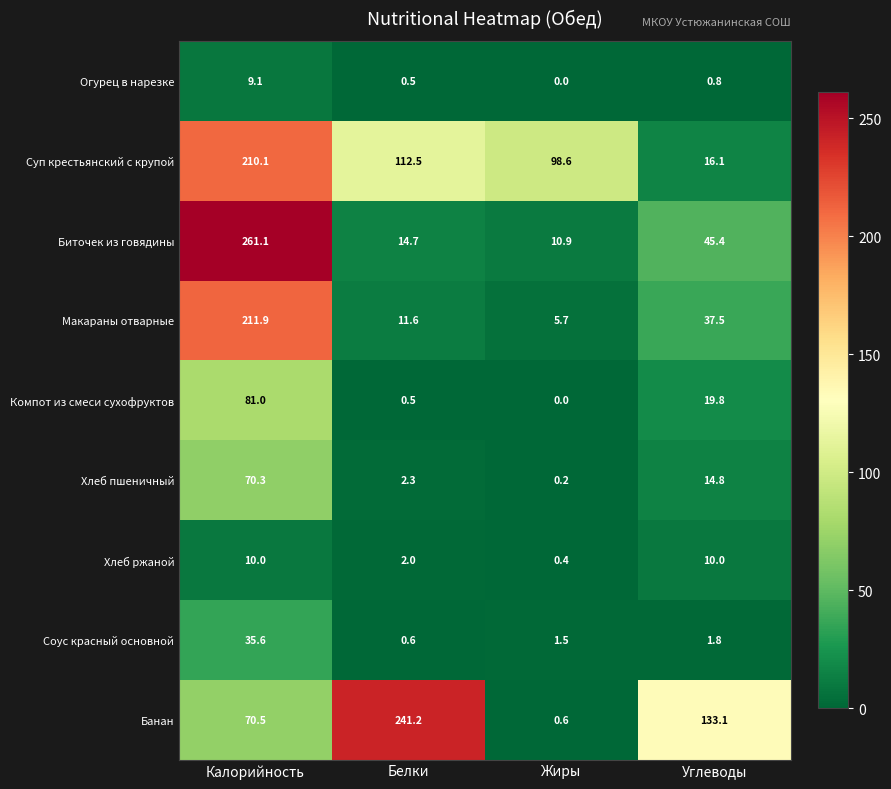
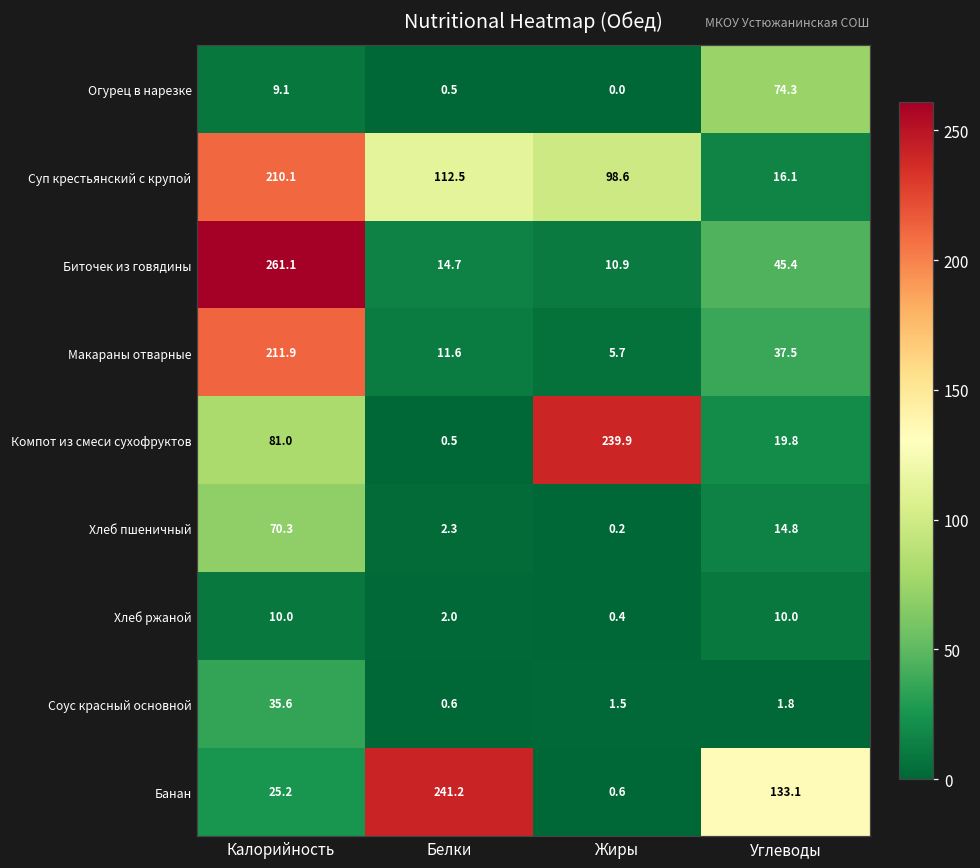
  {
    "Огурец в нарезке": {
      "Калорийность": 9.1,
      "Белки": 0.5,
      "Жиры": 0.0,
-     "Углеводы": 0.8
+     "Углеводы": 74.3
    },
    "Суп крестьянский с крупой": {
      "Калорийность": 210.1,
      "Белки": 112.5,
      "Жиры": 98.6,
      "Углеводы": 16.1
    },
    "Биточек из говядины": {
      "Калорийность": 261.1,
      "Белки": 14.7,
      "Жиры": 10.9,
      "Углеводы": 45.4
    },
    "Макараны отварные": {
      "Калорийность": 211.9,
      "Белки": 11.6,
      "Жиры": 5.7,
      "Углеводы": 37.5
    },
    "Компот из смеси сухофруктов": {
      "Калорийность": 81.0,
      "Белки": 0.5,
-     "Жиры": 0.0,
+     "Жиры": 239.9,
      "Углеводы": 19.8
    },
    "Хлеб пшеничный": {
      "Калорийность": 70.3,
      "Белки": 2.3,
      "Жиры": 0.2,
      "Углеводы": 14.8
    },
    "Хлеб ржаной": {
      "Калорийность": 10.0,
      "Белки": 2.0,
      "Жиры": 0.4,
      "Углеводы": 10.0
    },
    "Соус красный основной": {
      "Калорийность": 35.6,
      "Белки": 0.6,
      "Жиры": 1.5,
      "Углеводы": 1.8
    },
    "Банан": {
-     "Калорийность": 70.5,
+     "Калорийность": 25.2,
      "Белки": 241.2,
      "Жиры": 0.6,
      "Углеводы": 133.1
    }
  }
